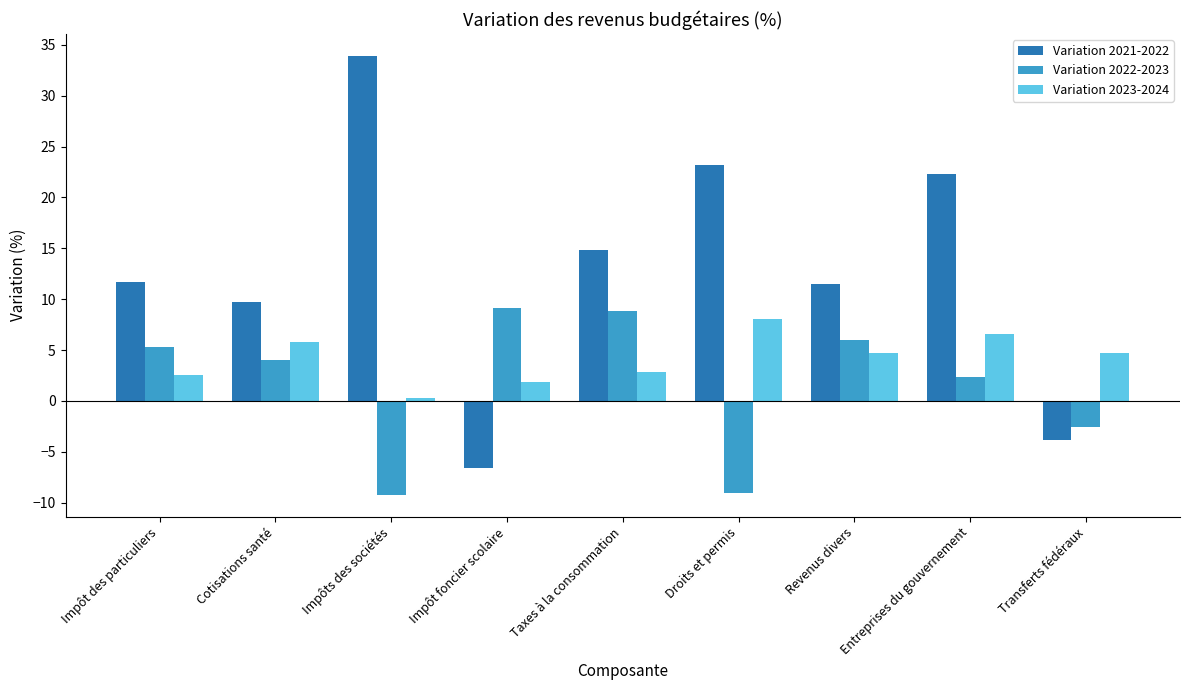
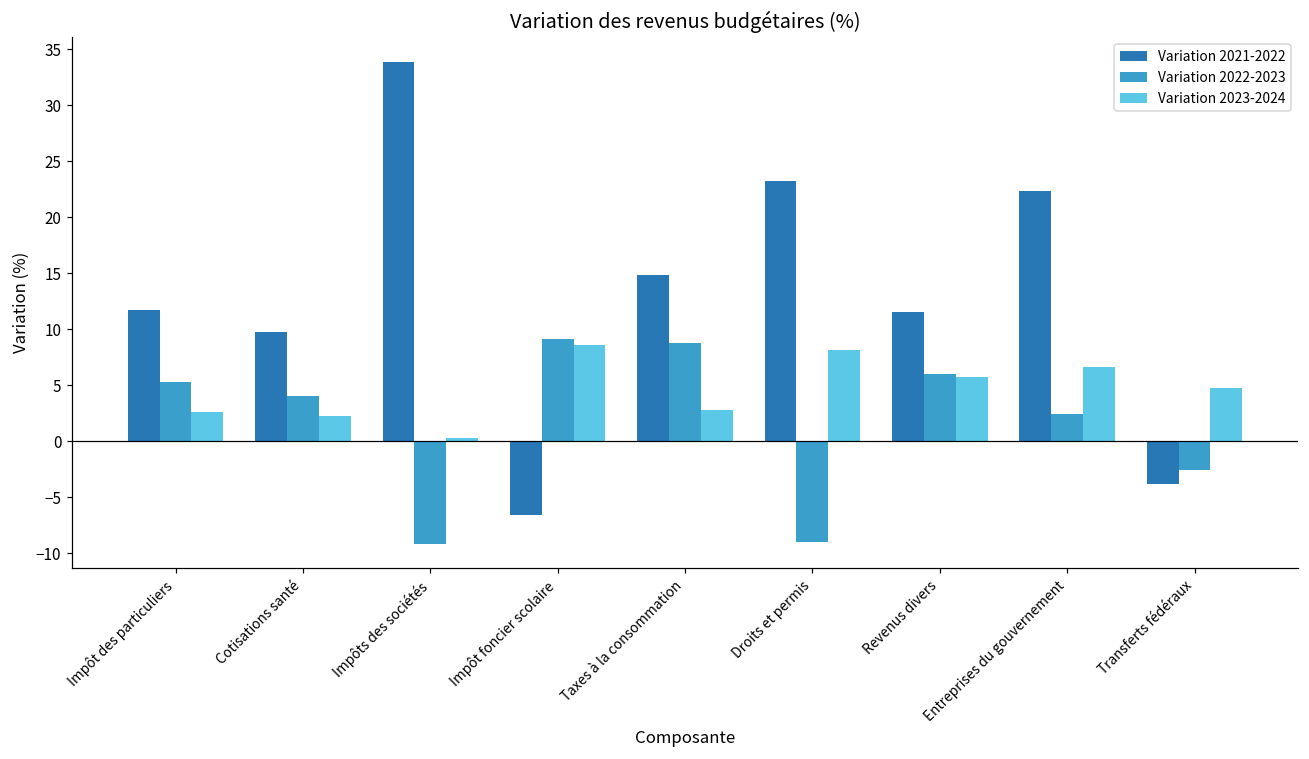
  {
    "Variation 2023-2024": {
      "Impôt des particuliers": 2.6,
-     "Cotisations santé": 5.8,
+     "Cotisations santé": 2.2,
      "Impôts des sociétés": 0.3,
-     "Impôt foncier scolaire": 1.9,
+     "Impôt foncier scolaire": 8.6,
      "Taxes à la consommation": 2.8,
      "Droits et permis": 8.1,
-     "Revenus divers": 4.7,
+     "Revenus divers": 5.7,
      "Entreprises du gouvernement": 6.6,
      "Transferts fédéraux": 4.7
    }
  }
